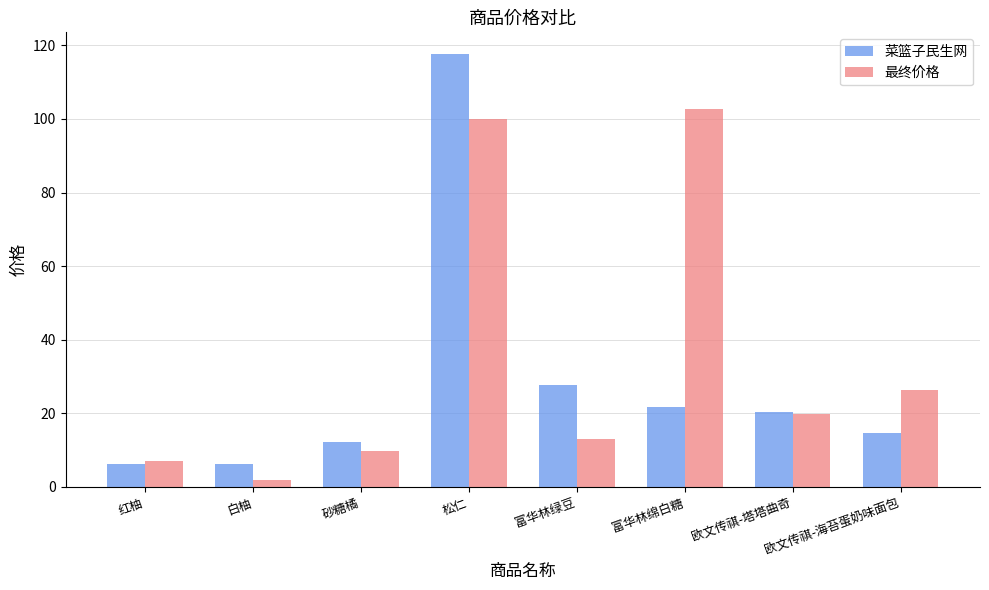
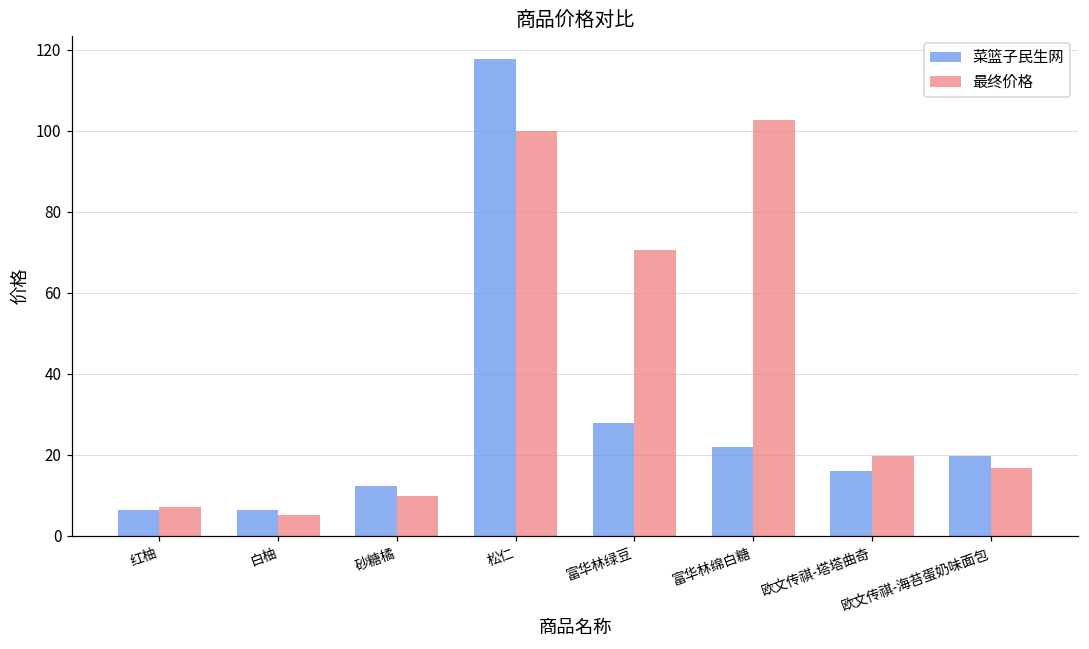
  {
    "菜篮子民生网": {
      "红柚": 6,
      "白柚": 6,
      "砂糖橘": 12,
      "松仁": 118,
      "富华林绿豆": 28,
      "富华林绵白糖": 22,
-     "欧文传祺-塔塔曲奇": 21,
-     "欧文传祺-海苔蛋奶味面包": 15
+     "欧文传祺-塔塔曲奇": 16,
+     "欧文传祺-海苔蛋奶味面包": 20
    },
    "最终价格": {
      "红柚": 7,
-     "白柚": 2,
+     "白柚": 5,
      "砂糖橘": 10,
      "松仁": 100,
-     "富华林绿豆": 13,
+     "富华林绿豆": 71,
      "富华林绵白糖": 103,
      "欧文传祺-塔塔曲奇": 20,
-     "欧文传祺-海苔蛋奶味面包": 26
+     "欧文传祺-海苔蛋奶味面包": 17
    }
  }
